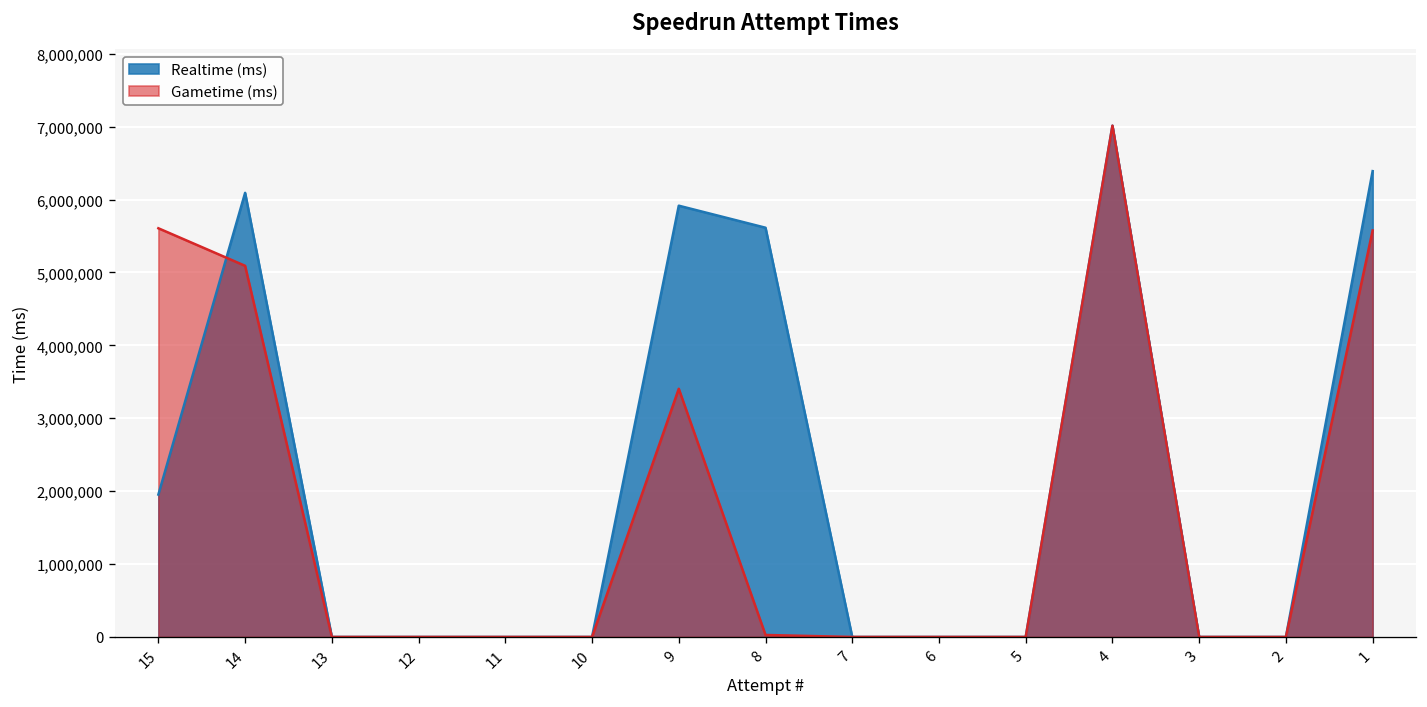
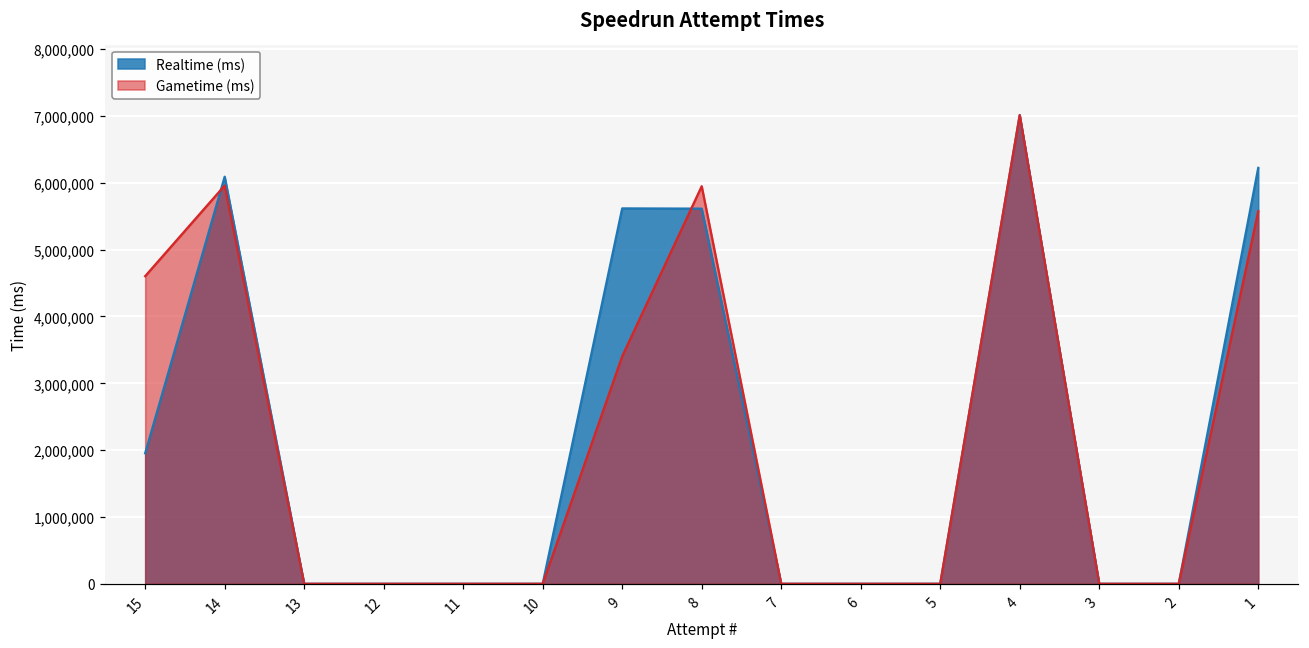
  {
    "Realtime (ms)": {
      "15": "2,000,000",
      "14": "6,100,000",
-     "9": "5,900,000",
+     "9": "5,600,000",
      "8": "5,600,000",
-     "1": "6,400,000"
+     "1": "6,200,000"
    },
    "Gametime (ms)": {
-     "15": "5,600,000",
-     "14": "5,100,000",
+     "15": "4,600,000",
+     "14": "6,000,000",
      "9": "3,400,000",
-     "8": "0",
+     "8": "5,900,000",
      "1": "5,600,000"
    }
  }
